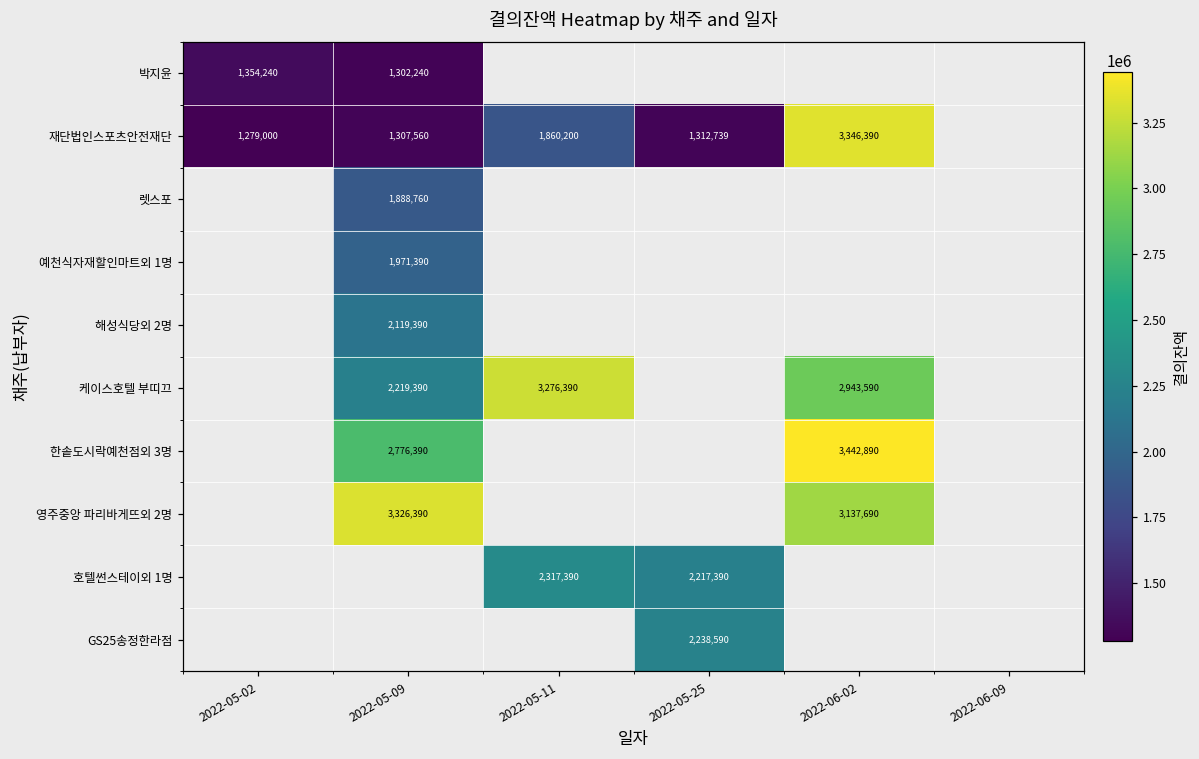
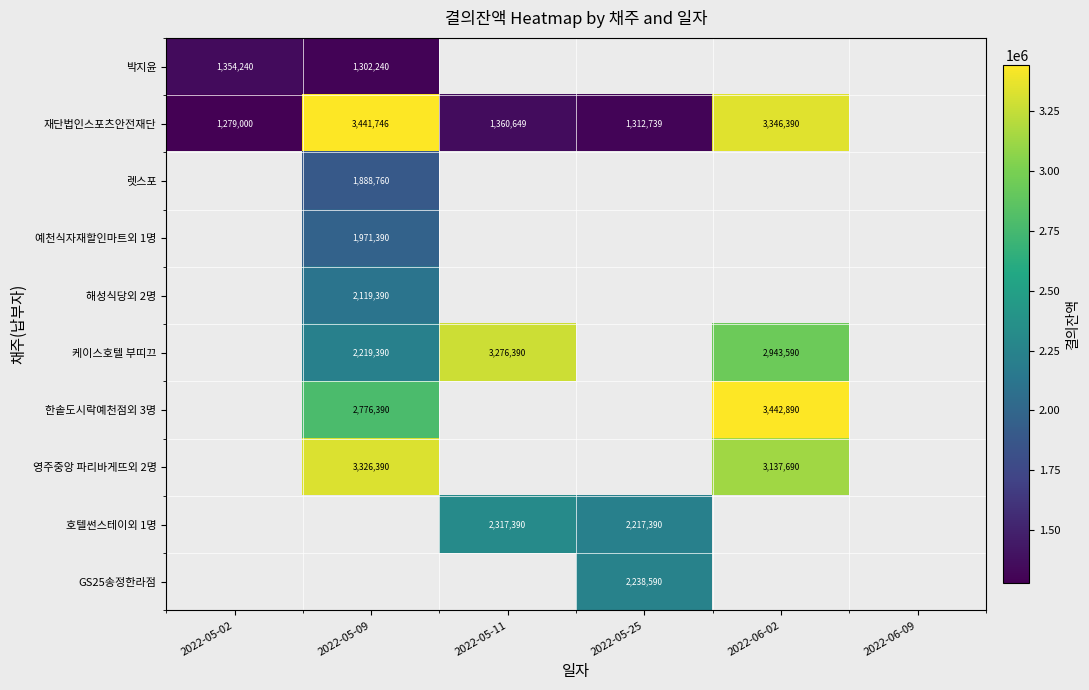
  {
    "박지윤": {
      "2022-05-02": "1,354,240",
      "2022-05-09": "1,302,240"
    },
    "재단법인스포츠안전재단": {
      "2022-05-02": "1,279,000",
-     "2022-05-09": "1,307,560",
-     "2022-05-11": "1,860,200",
+     "2022-05-09": "3,441,746",
+     "2022-05-11": "1,360,649",
      "2022-05-25": "1,312,739",
      "2022-06-02": "3,346,390"
    },
    "렛스포": {
      "2022-05-09": "1,888,760"
    },
    "예천식자재할인마트외 1명": {
      "2022-05-09": "1,971,390"
    },
    "해성식당외 2명": {
      "2022-05-09": "2,119,390"
    },
    "케이스호텔 부띠끄": {
      "2022-05-09": "2,219,390",
      "2022-05-11": "3,276,390",
      "2022-06-02": "2,943,590"
    },
    "한솥도시락예천점외 3명": {
      "2022-05-09": "2,776,390",
      "2022-06-02": "3,442,890"
    },
    "영주중앙 파리바게뜨외 2명": {
      "2022-05-09": "3,326,390",
      "2022-06-02": "3,137,690"
    },
    "호텔썬스테이외 1명": {
      "2022-05-11": "2,317,390",
      "2022-05-25": "2,217,390"
    },
    "GS25송정한라점": {
      "2022-05-25": "2,238,590"
    }
  }
